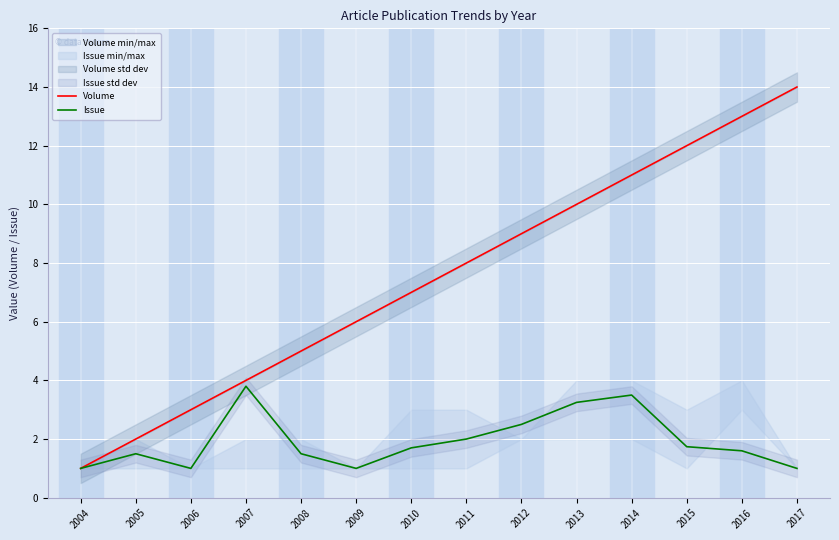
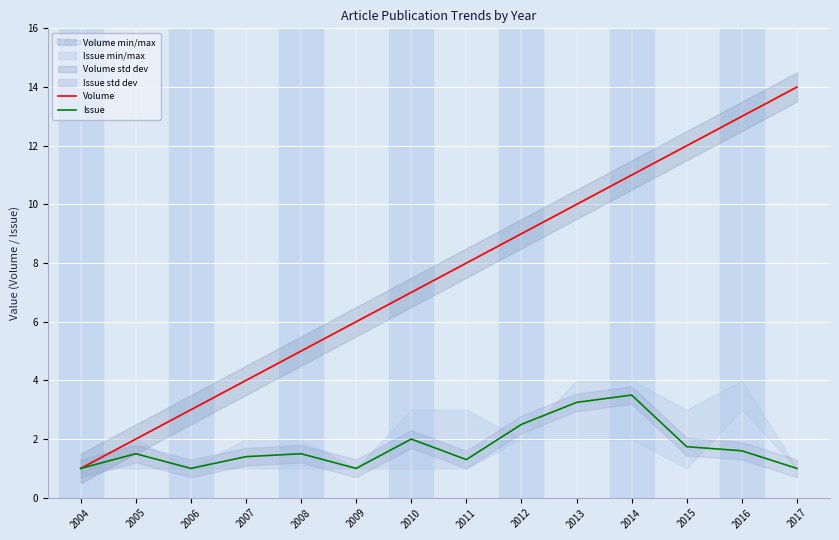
  {
    "Issue": {
      "2005": 1.5,
-     "2007": 3.8,
+     "2007": 1.4,
      "2008": 1.5,
-     "2010": 1.7,
-     "2011": 2.0,
+     "2010": 2.0,
+     "2011": 1.3,
      "2012": 2.5,
      "2013": 3.3,
      "2014": 3.5,
      "2015": 1.7,
      "2016": 1.6
    }
  }
